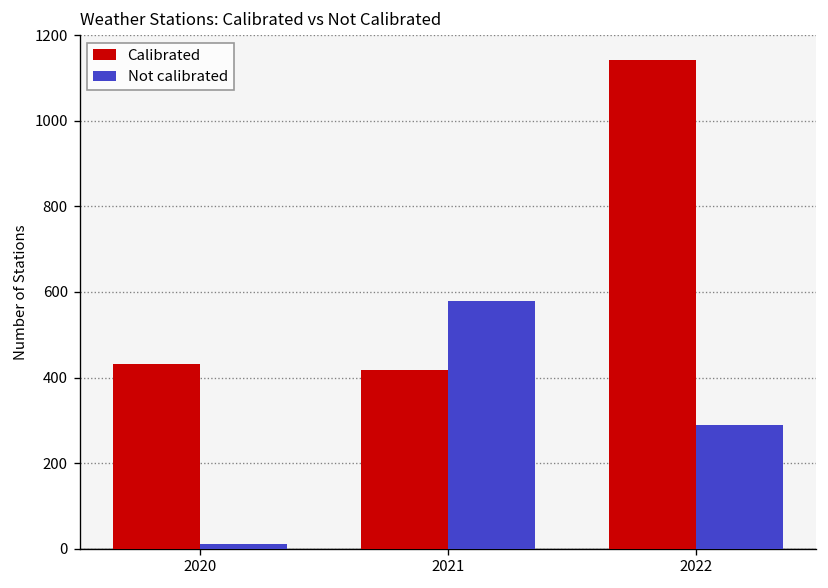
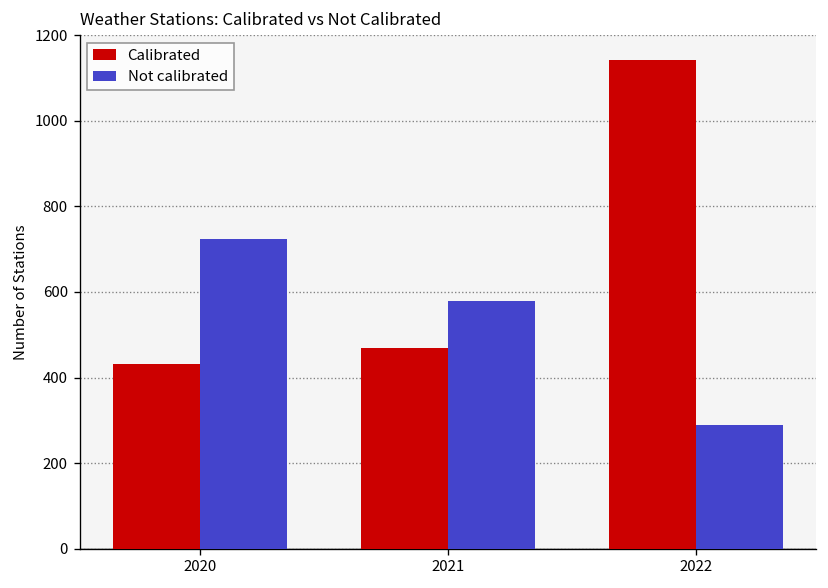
  {
    "Calibrated": {
      "2020": 430,
-     "2021": 420,
+     "2021": 470,
      "2022": 1140
    },
    "Not calibrated": {
-     "2020": 10,
+     "2020": 720,
      "2021": 580,
      "2022": 290
    }
  }
